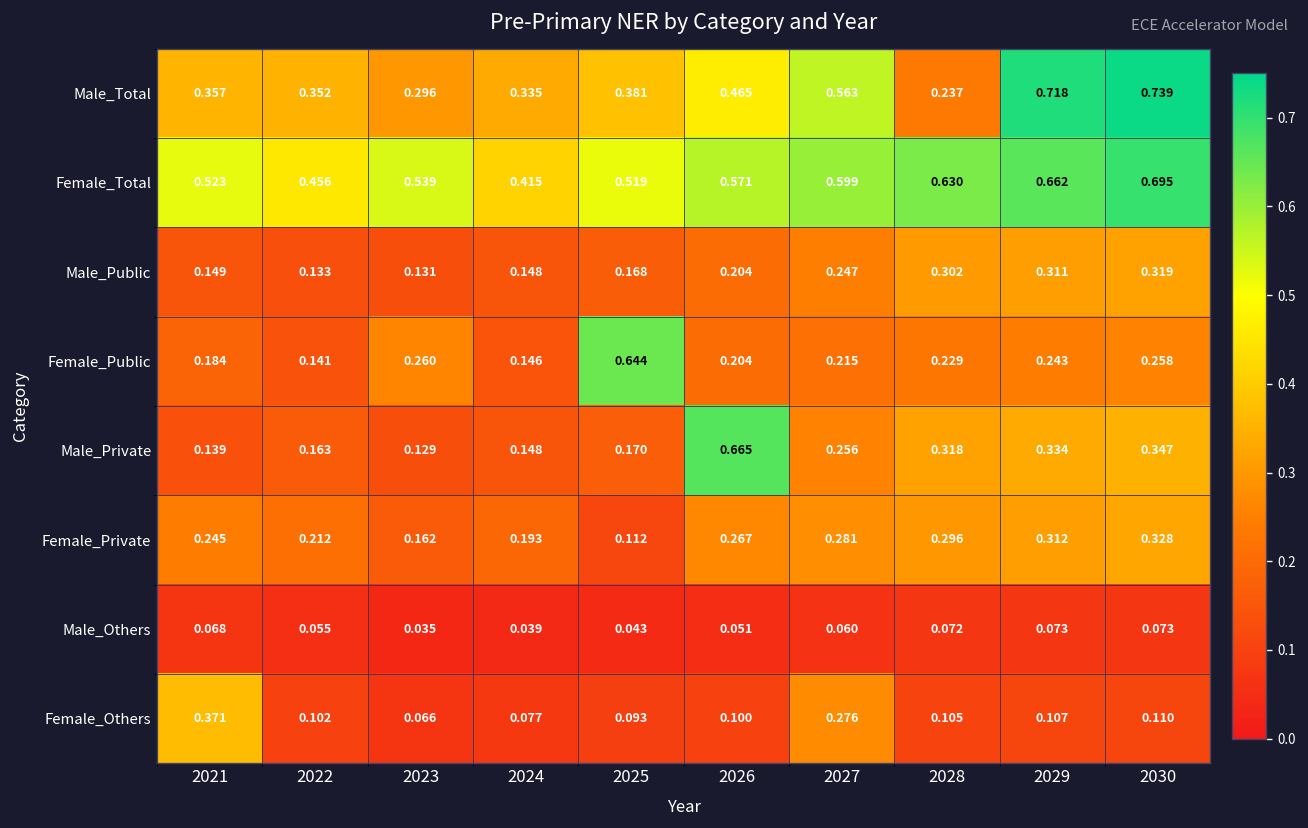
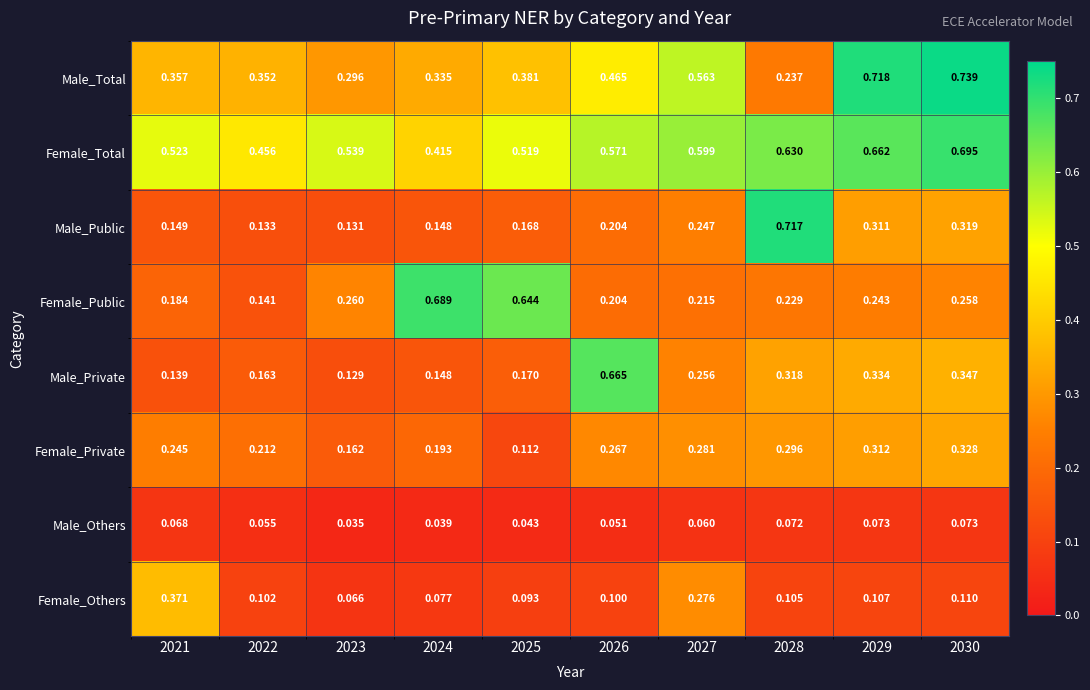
  {
    "Male_Total": {
      "2021": 0.357,
      "2022": 0.352,
      "2023": 0.296,
      "2024": 0.335,
      "2025": 0.381,
      "2026": 0.465,
      "2027": 0.563,
      "2028": 0.237,
      "2029": 0.718,
      "2030": 0.739
    },
    "Female_Total": {
      "2021": 0.523,
      "2022": 0.456,
      "2023": 0.539,
      "2024": 0.415,
      "2025": 0.519,
      "2026": 0.571,
      "2027": 0.599,
      "2028": 0.630,
      "2029": 0.662,
      "2030": 0.695
    },
    "Male_Public": {
      "2021": 0.149,
      "2022": 0.133,
      "2023": 0.131,
      "2024": 0.148,
      "2025": 0.168,
      "2026": 0.204,
      "2027": 0.247,
-     "2028": 0.302,
+     "2028": 0.717,
      "2029": 0.311,
      "2030": 0.319
    },
    "Female_Public": {
      "2021": 0.184,
      "2022": 0.141,
      "2023": 0.260,
-     "2024": 0.146,
+     "2024": 0.689,
      "2025": 0.644,
      "2026": 0.204,
      "2027": 0.215,
      "2028": 0.229,
      "2029": 0.243,
      "2030": 0.258
    },
    "Male_Private": {
      "2021": 0.139,
      "2022": 0.163,
      "2023": 0.129,
      "2024": 0.148,
      "2025": 0.170,
      "2026": 0.665,
      "2027": 0.256,
      "2028": 0.318,
      "2029": 0.334,
      "2030": 0.347
    },
    "Female_Private": {
      "2021": 0.245,
      "2022": 0.212,
      "2023": 0.162,
      "2024": 0.193,
      "2025": 0.112,
      "2026": 0.267,
      "2027": 0.281,
      "2028": 0.296,
      "2029": 0.312,
      "2030": 0.328
    },
    "Male_Others": {
      "2021": 0.068,
      "2022": 0.055,
      "2023": 0.035,
      "2024": 0.039,
      "2025": 0.043,
      "2026": 0.051,
      "2027": 0.060,
      "2028": 0.072,
      "2029": 0.073,
      "2030": 0.073
    },
    "Female_Others": {
      "2021": 0.371,
      "2022": 0.102,
      "2023": 0.066,
      "2024": 0.077,
      "2025": 0.093,
      "2026": 0.100,
      "2027": 0.276,
      "2028": 0.105,
      "2029": 0.107,
      "2030": 0.110
    }
  }
